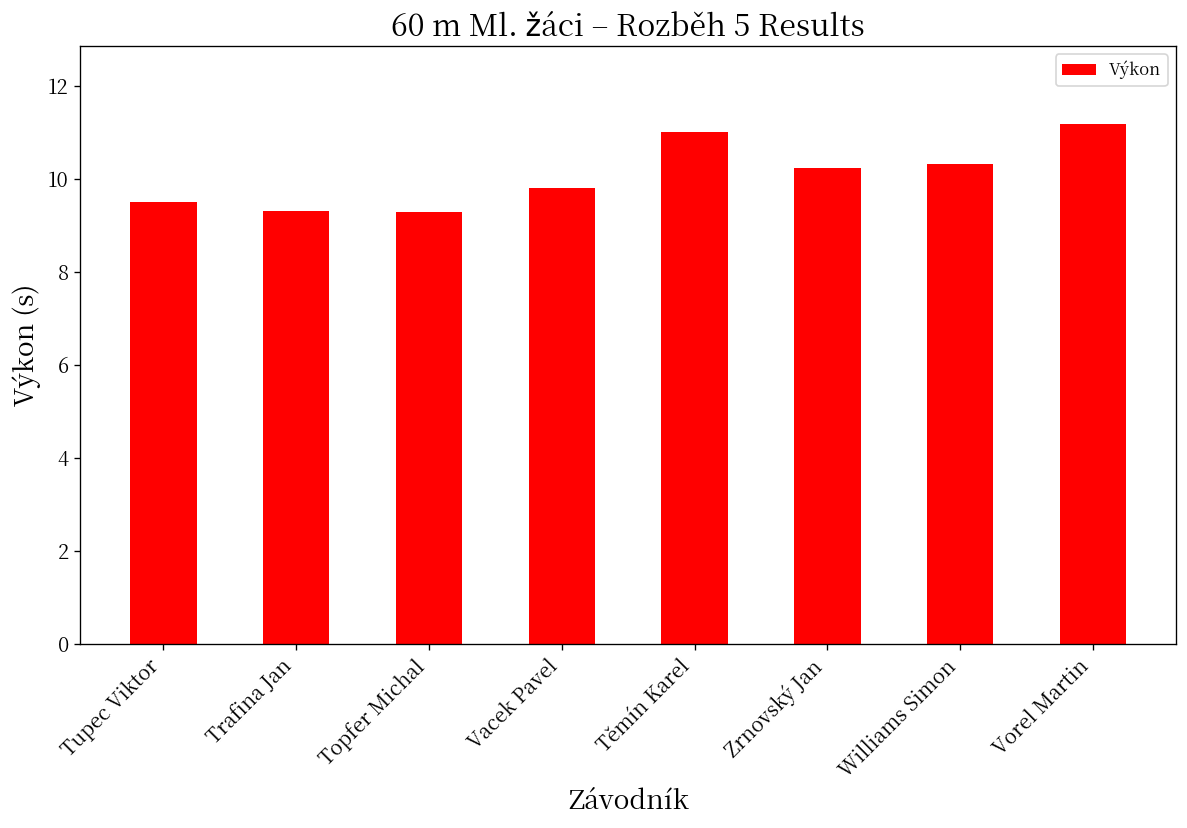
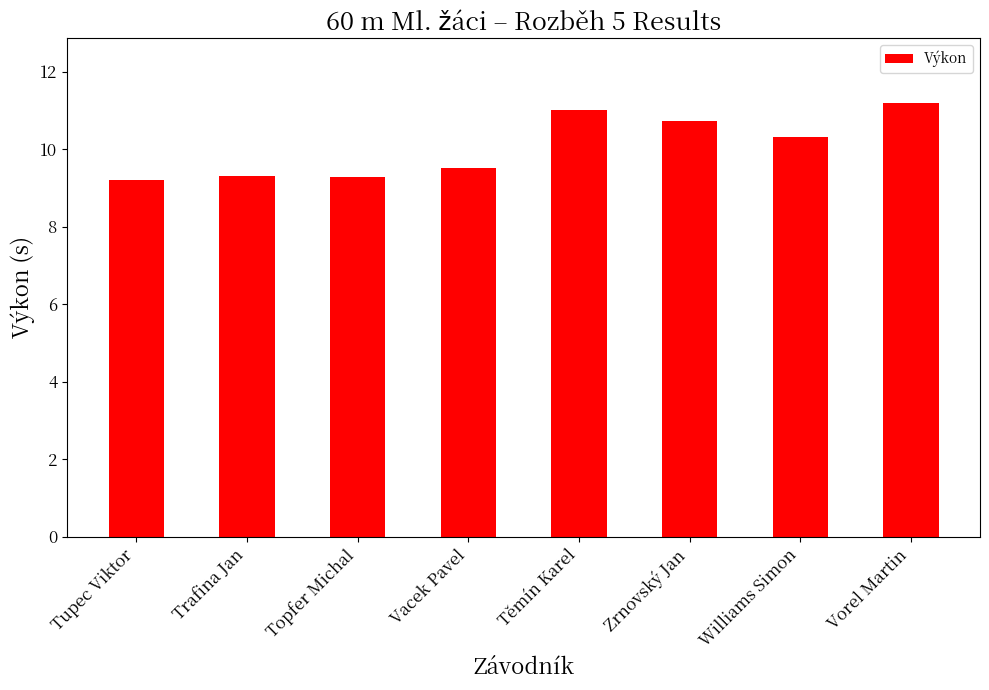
  {
-   "Tupec Viktor": 9.5,
+   "Tupec Viktor": 9.2,
    "Trafina Jan": 9.3,
    "Topfer Michal": 9.3,
-   "Vacek Pavel": 9.8,
+   "Vacek Pavel": 9.5,
    "Těmín Karel": 11.0,
-   "Zrnovský Jan": 10.2,
+   "Zrnovský Jan": 10.7,
    "Williams Simon": 10.3,
    "Vorel Martin": 11.2
  }
